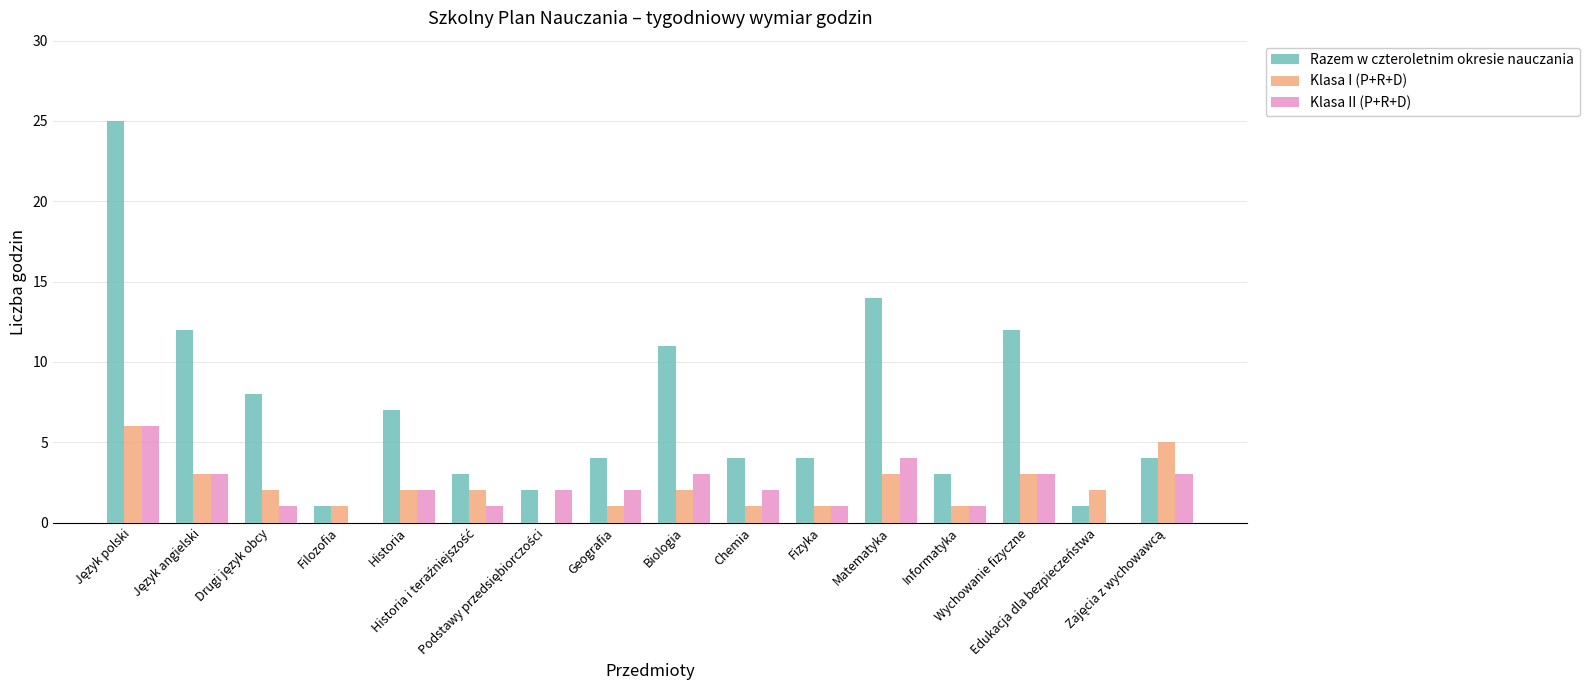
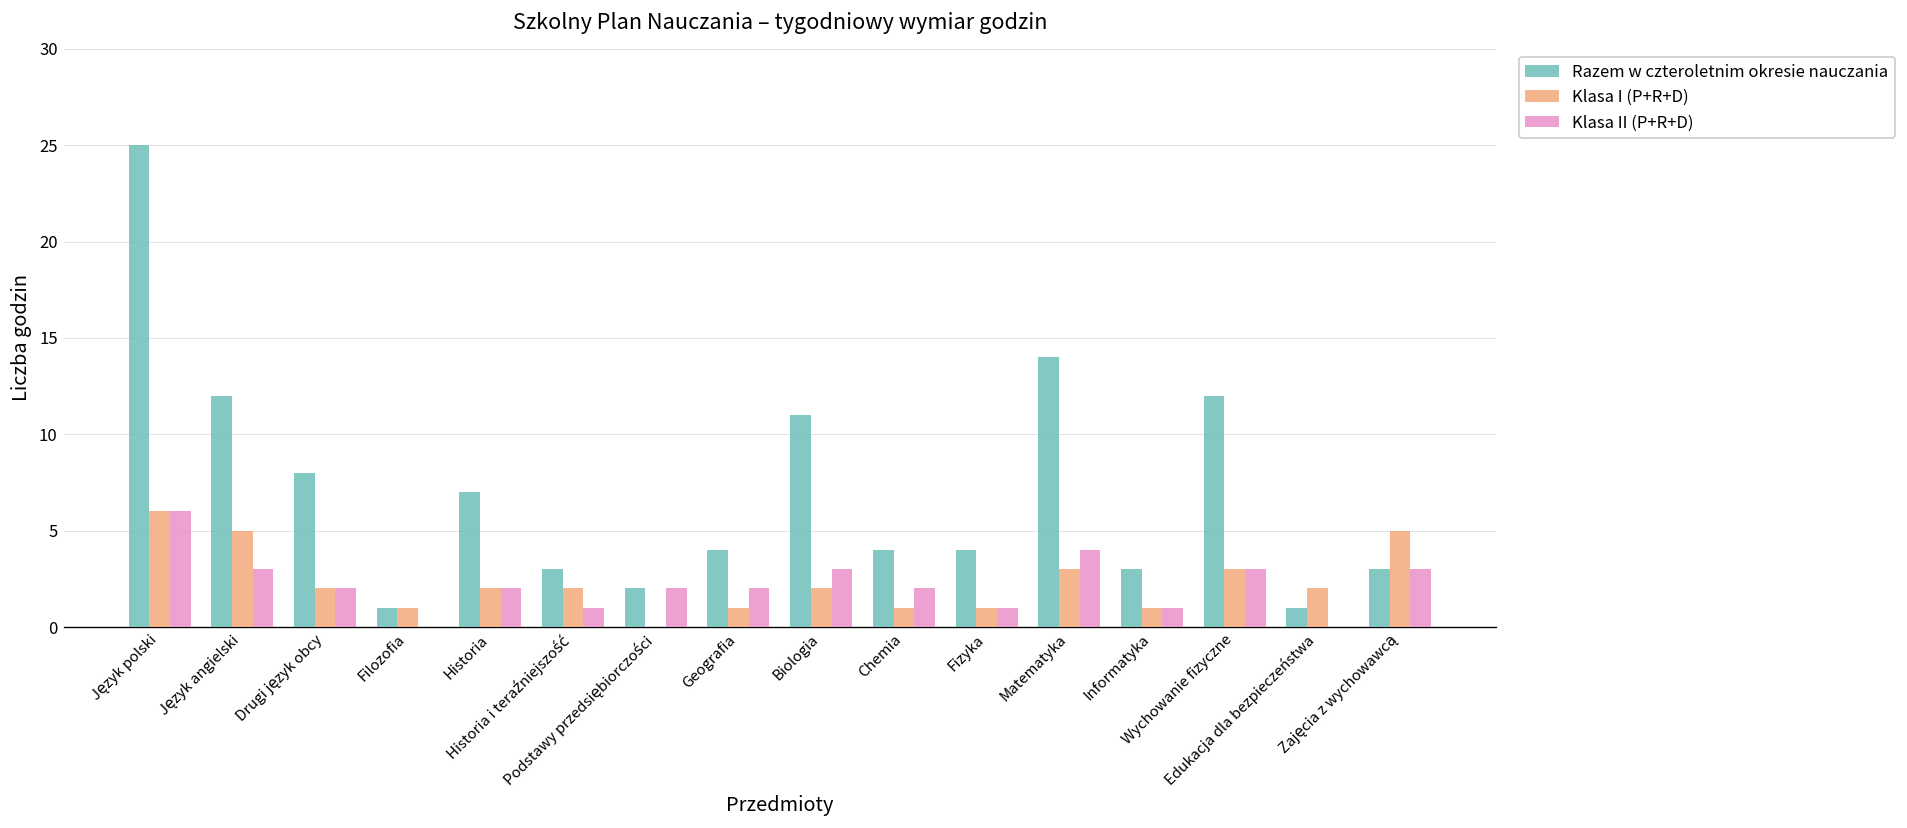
  {
    "Razem w czteroletnim okresie nauczania": {
      "Język polski": 25,
      "Język angielski": 12,
      "Drugi język obcy": 8,
      "Filozofia": 1,
      "Historia": 7,
      "Historia i teraźniejszość": 3,
      "Podstawy przedsiębiorczości": 2,
      "Geografia": 4,
      "Biologia": 11,
      "Chemia": 4,
      "Fizyka": 4,
      "Matematyka": 14,
      "Informatyka": 3,
      "Wychowanie fizyczne": 12,
      "Edukacja dla bezpieczeństwa": 1,
-     "Zajęcia z wychowawcą": 4
+     "Zajęcia z wychowawcą": 3
    },
    "Klasa I (P+R+D)": {
      "Język polski": 6,
-     "Język angielski": 3,
+     "Język angielski": 5,
      "Drugi język obcy": 2,
      "Filozofia": 1,
      "Historia": 2,
      "Historia i teraźniejszość": 2,
      "Podstawy przedsiębiorczości": 0,
      "Geografia": 1,
      "Biologia": 2,
      "Chemia": 1,
      "Fizyka": 1,
      "Matematyka": 3,
      "Informatyka": 1,
      "Wychowanie fizyczne": 3,
      "Edukacja dla bezpieczeństwa": 2,
      "Zajęcia z wychowawcą": 5
    },
    "Klasa II (P+R+D)": {
      "Język polski": 6,
      "Język angielski": 3,
-     "Drugi język obcy": 1,
+     "Drugi język obcy": 2,
      "Filozofia": 0,
      "Historia": 2,
      "Historia i teraźniejszość": 1,
      "Podstawy przedsiębiorczości": 2,
      "Geografia": 2,
      "Biologia": 3,
      "Chemia": 2,
      "Fizyka": 1,
      "Matematyka": 4,
      "Informatyka": 1,
      "Wychowanie fizyczne": 3,
      "Edukacja dla bezpieczeństwa": 0,
      "Zajęcia z wychowawcą": 3
    }
  }
